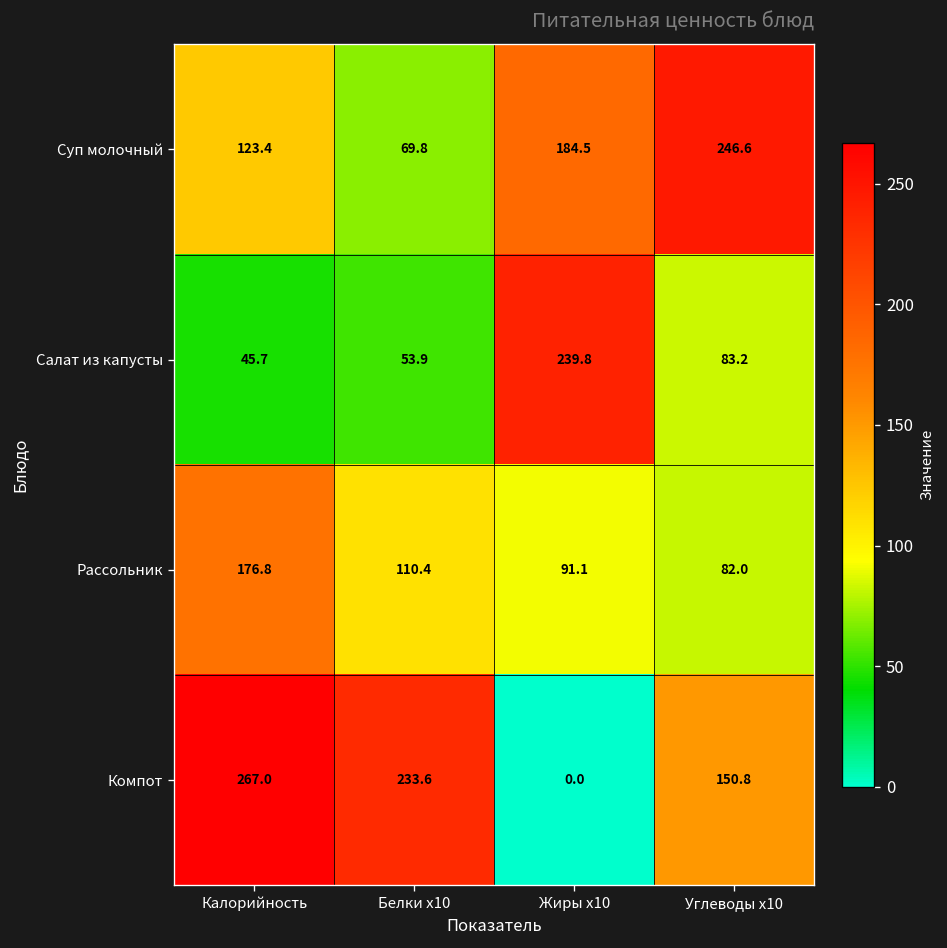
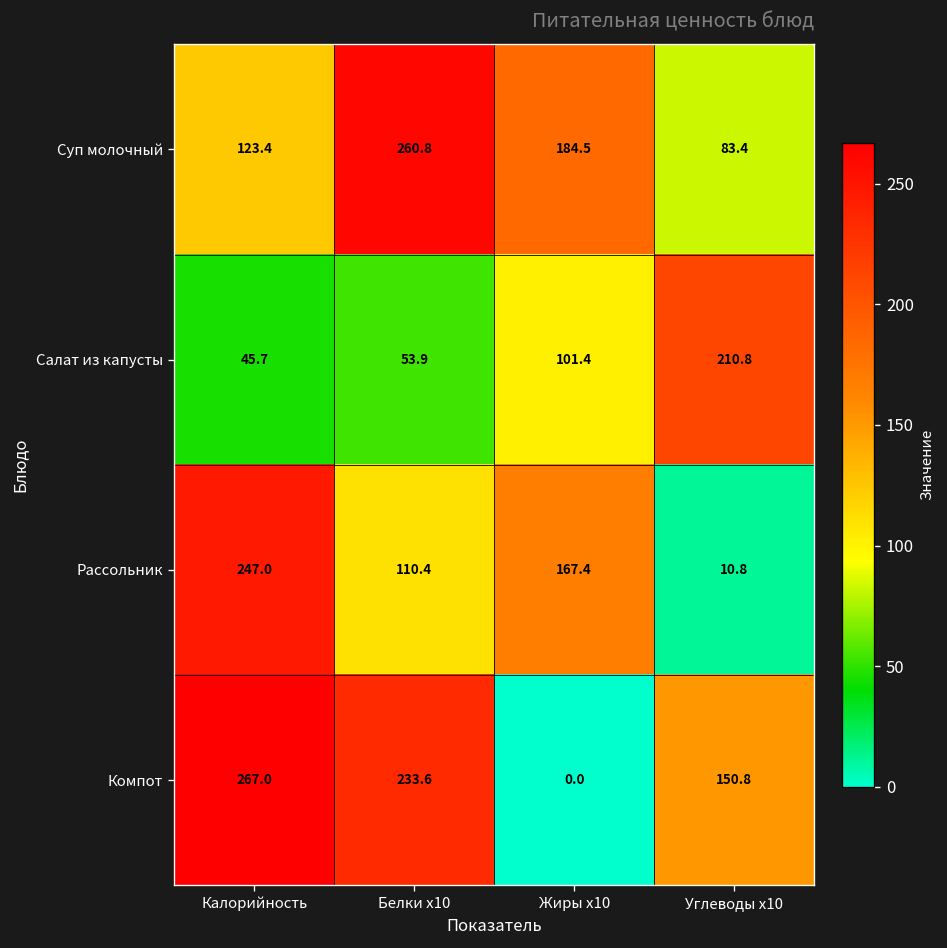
  {
    "Суп молочный": {
      "Калорийность": 123.4,
-     "Белки x10": 69.8,
+     "Белки x10": 260.8,
      "Жиры x10": 184.5,
-     "Углеводы x10": 246.6
+     "Углеводы x10": 83.4
    },
    "Салат из капусты": {
      "Калорийность": 45.7,
      "Белки x10": 53.9,
-     "Жиры x10": 239.8,
-     "Углеводы x10": 83.2
+     "Жиры x10": 101.4,
+     "Углеводы x10": 210.8
    },
    "Рассольник": {
-     "Калорийность": 176.8,
+     "Калорийность": 247.0,
      "Белки x10": 110.4,
-     "Жиры x10": 91.1,
-     "Углеводы x10": 82.0
+     "Жиры x10": 167.4,
+     "Углеводы x10": 10.8
    },
    "Компот": {
      "Калорийность": 267.0,
      "Белки x10": 233.6,
      "Жиры x10": 0.0,
      "Углеводы x10": 150.8
    }
  }
